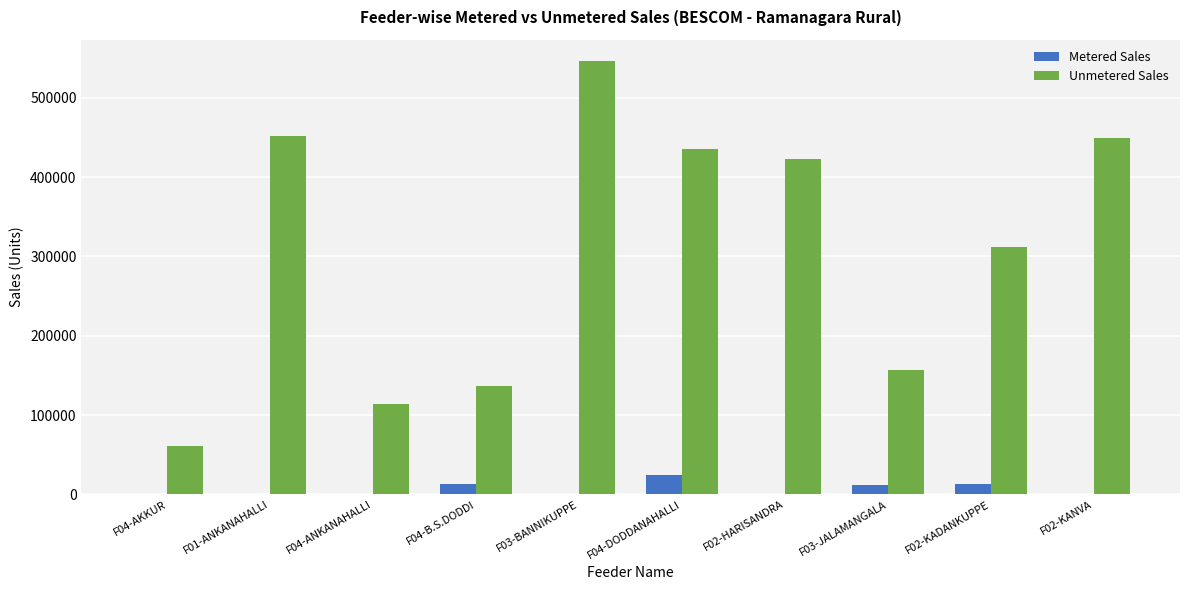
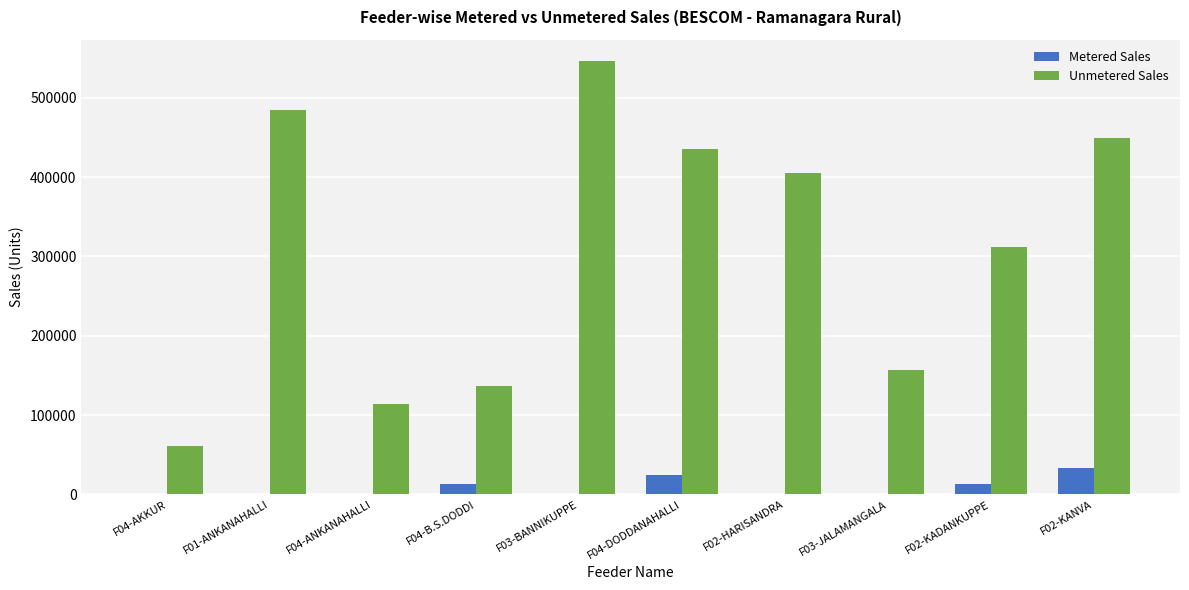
  {
    "Metered Sales": {
      "F01-ANKANAHALLI": 0,
      "F04-B.S.DODDI": 10000,
      "F04-DODDANAHALLI": 20000,
-     "F03-JALAMANGALA": 10000,
+     "F03-JALAMANGALA": 0,
      "F02-KADANKUPPE": 10000,
-     "F02-KANVA": 0
+     "F02-KANVA": 30000
    },
    "Unmetered Sales": {
      "F04-AKKUR": 60000,
-     "F01-ANKANAHALLI": 450000,
+     "F01-ANKANAHALLI": 480000,
      "F04-ANKANAHALLI": 110000,
      "F04-B.S.DODDI": 140000,
      "F03-BANNIKUPPE": 550000,
      "F04-DODDANAHALLI": 440000,
-     "F02-HARISANDRA": 420000,
+     "F02-HARISANDRA": 410000,
      "F03-JALAMANGALA": 160000,
      "F02-KADANKUPPE": 310000,
      "F02-KANVA": 450000
    }
  }
